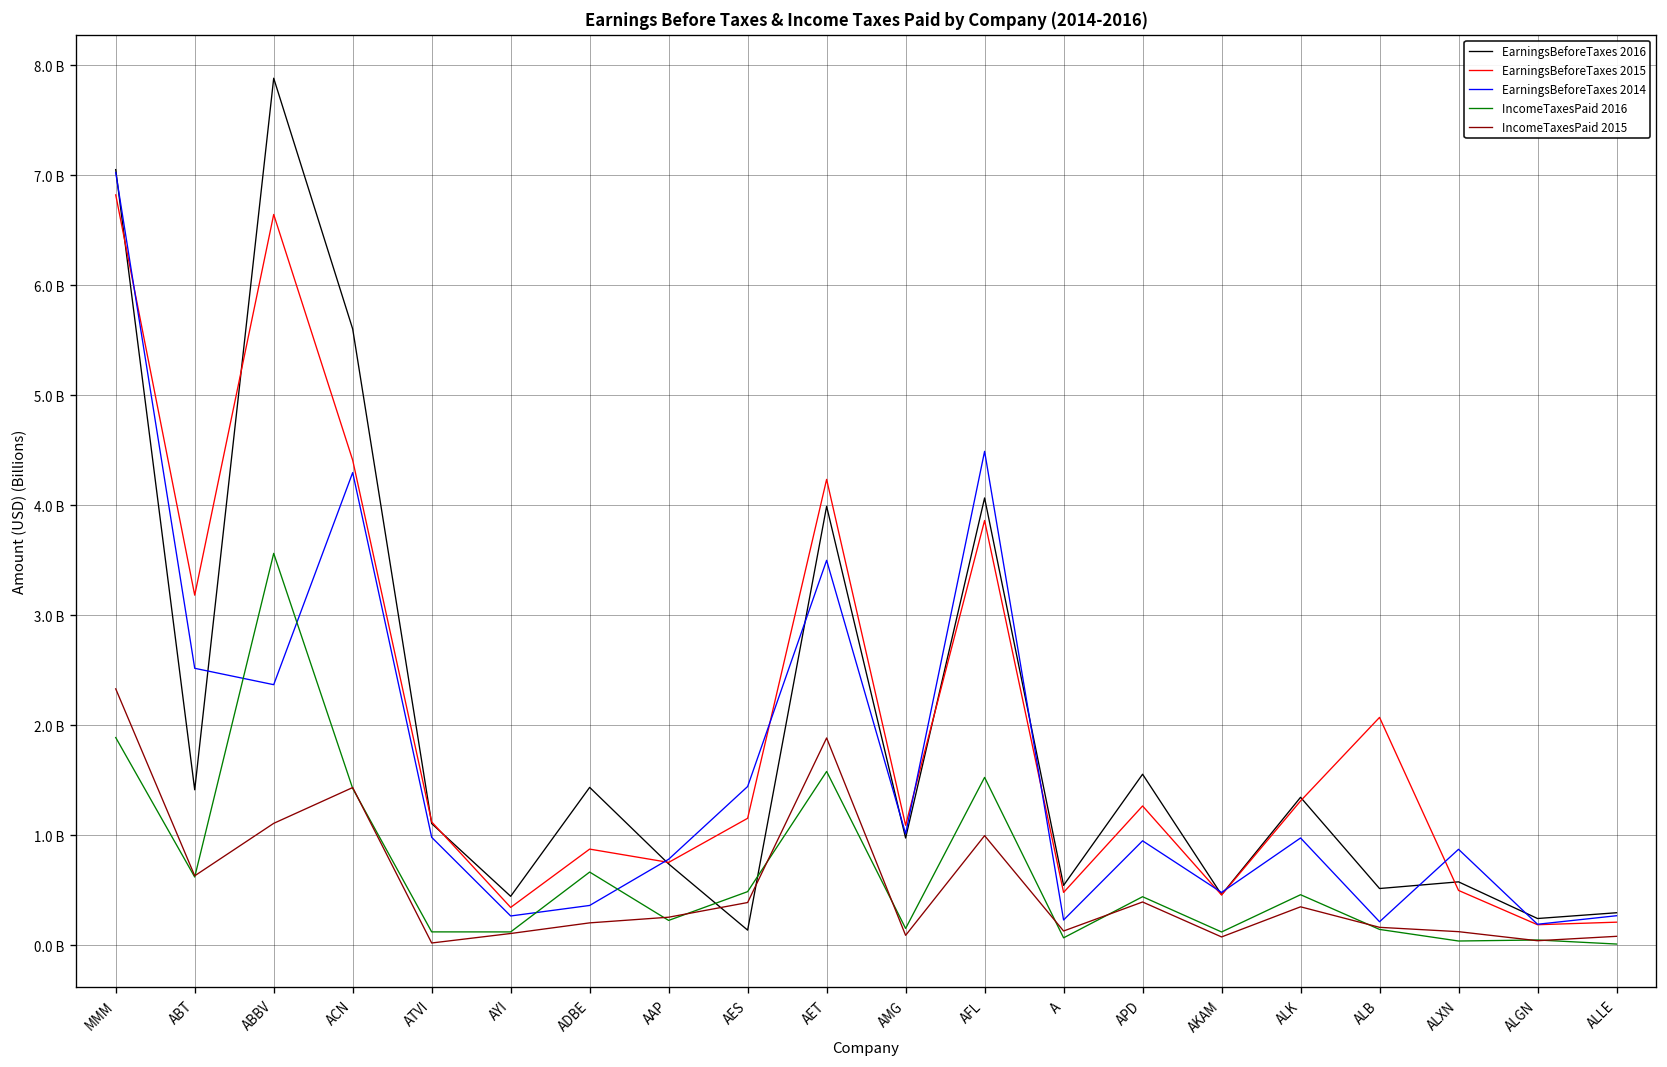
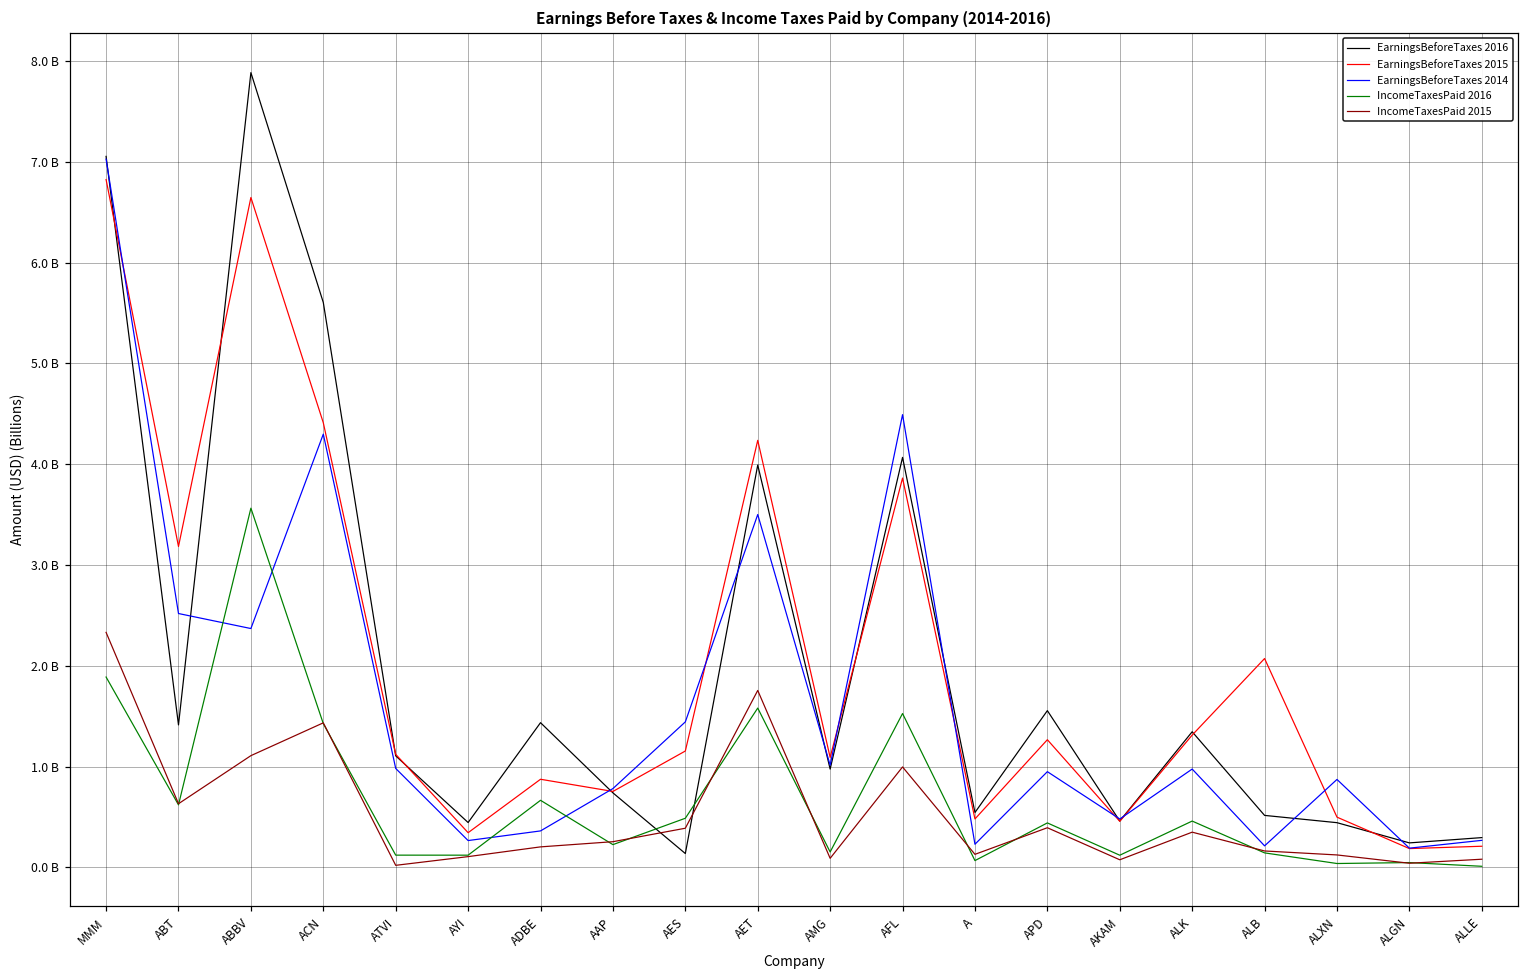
  {
    "EarningsBeforeTaxes 2016": {
      "ABT": 1400000000,
      "ABBV": 7900000000,
      "ACN": 5600000000,
      "AYI": 400000000,
      "ADBE": 1400000000,
      "AES": 100000000,
      "AET": 4000000000,
      "AMG": 1000000000,
      "AFL": 4100000000,
      "A": 500000000,
      "APD": 1600000000,
      "ALK": 1300000000,
      "ALB": 500000000,
-     "ALXN": 600000000,
+     "ALXN": 400000000,
      "ALGN": 200000000
    },
    "EarningsBeforeTaxes 2015": {
      "MMM": 6800000000,
      "ABT": 3200000000,
      "ABBV": 6600000000,
      "ACN": 4400000000,
      "AYI": 300000000,
      "ADBE": 900000000,
      "AES": 1200000000,
      "AET": 4200000000,
      "AMG": 1100000000,
      "AFL": 3900000000,
      "A": 500000000,
      "APD": 1300000000,
      "ALK": 1300000000,
      "ALB": 2100000000,
      "ALXN": 500000000,
      "ALLE": 200000000
    },
    "EarningsBeforeTaxes 2014": {
      "ABT": 2500000000,
      "ABBV": 2400000000,
      "ACN": 4300000000,
      "ATVI": 1000000000,
      "AYI": 300000000,
      "ADBE": 400000000,
      "AAP": 800000000,
      "AES": 1400000000,
      "AET": 3500000000,
      "AMG": 1000000000,
      "AFL": 4500000000,
      "A": 200000000,
      "APD": 900000000,
      "ALK": 1000000000,
      "ALB": 200000000,
      "ALXN": 900000000
    },
    "IncomeTaxesPaid 2016": {
      "MMM": 1900000000,
      "ABBV": 3600000000,
      "ATVI": 100000000,
      "ADBE": 700000000,
      "AAP": 200000000,
      "AES": 500000000,
      "AET": 1600000000,
      "AMG": 200000000,
      "AFL": 1500000000,
      "A": 100000000,
      "APD": 400000000,
      "AKAM": 100000000,
      "ALK": 500000000,
      "ALXN": 0,
      "ALLE": 0
    },
    "IncomeTaxesPaid 2015": {
      "MMM": 2300000000,
      "ABBV": 1100000000,
      "ATVI": 0,
      "ADBE": 200000000,
      "AAP": 300000000,
      "AES": 400000000,
-     "AET": 1900000000,
+     "AET": 1800000000,
      "AMG": 100000000,
      "AFL": 1000000000,
      "A": 100000000,
      "APD": 400000000,
      "AKAM": 100000000,
      "ALK": 300000000,
      "ALXN": 100000000,
      "ALLE": 100000000
    }
  }
